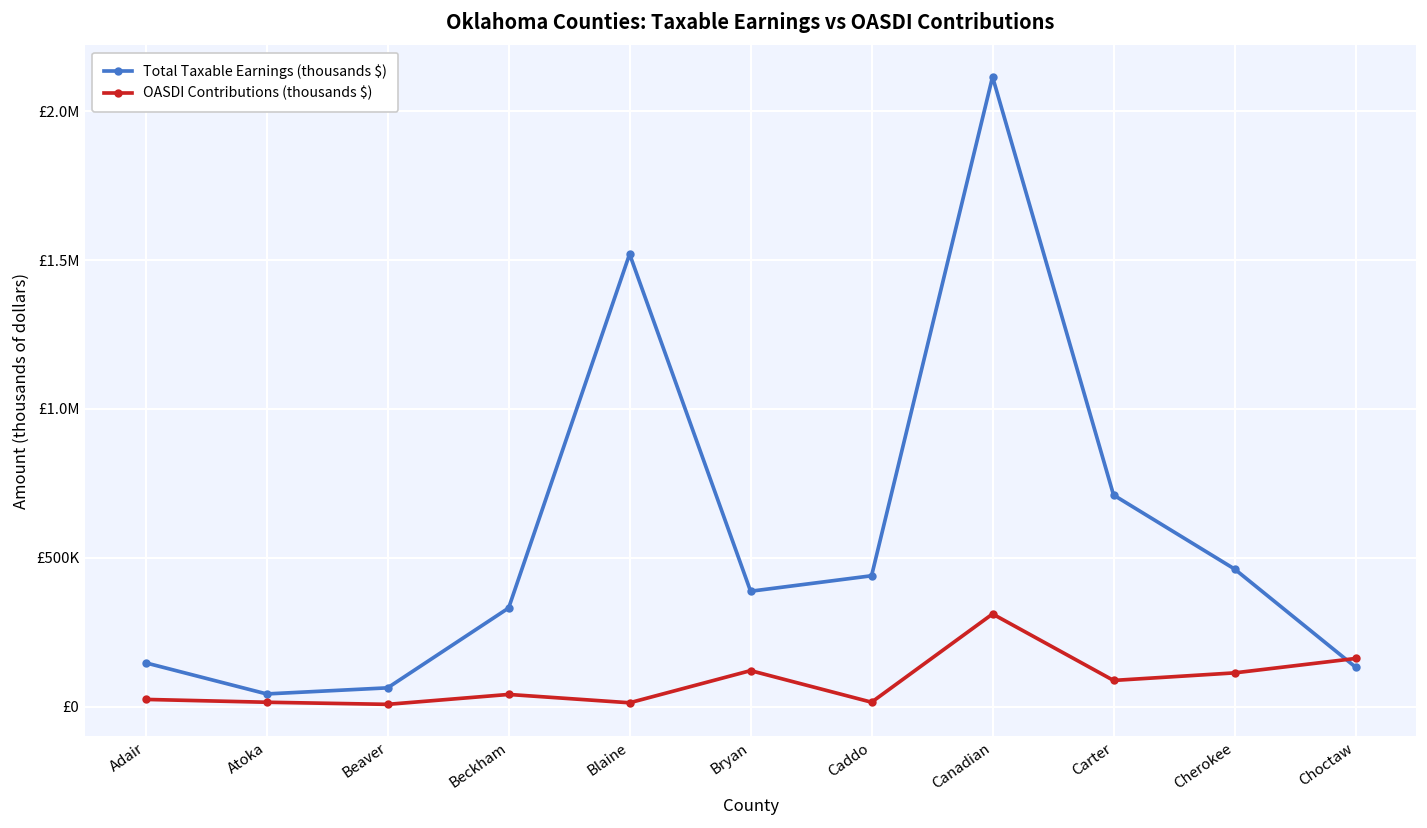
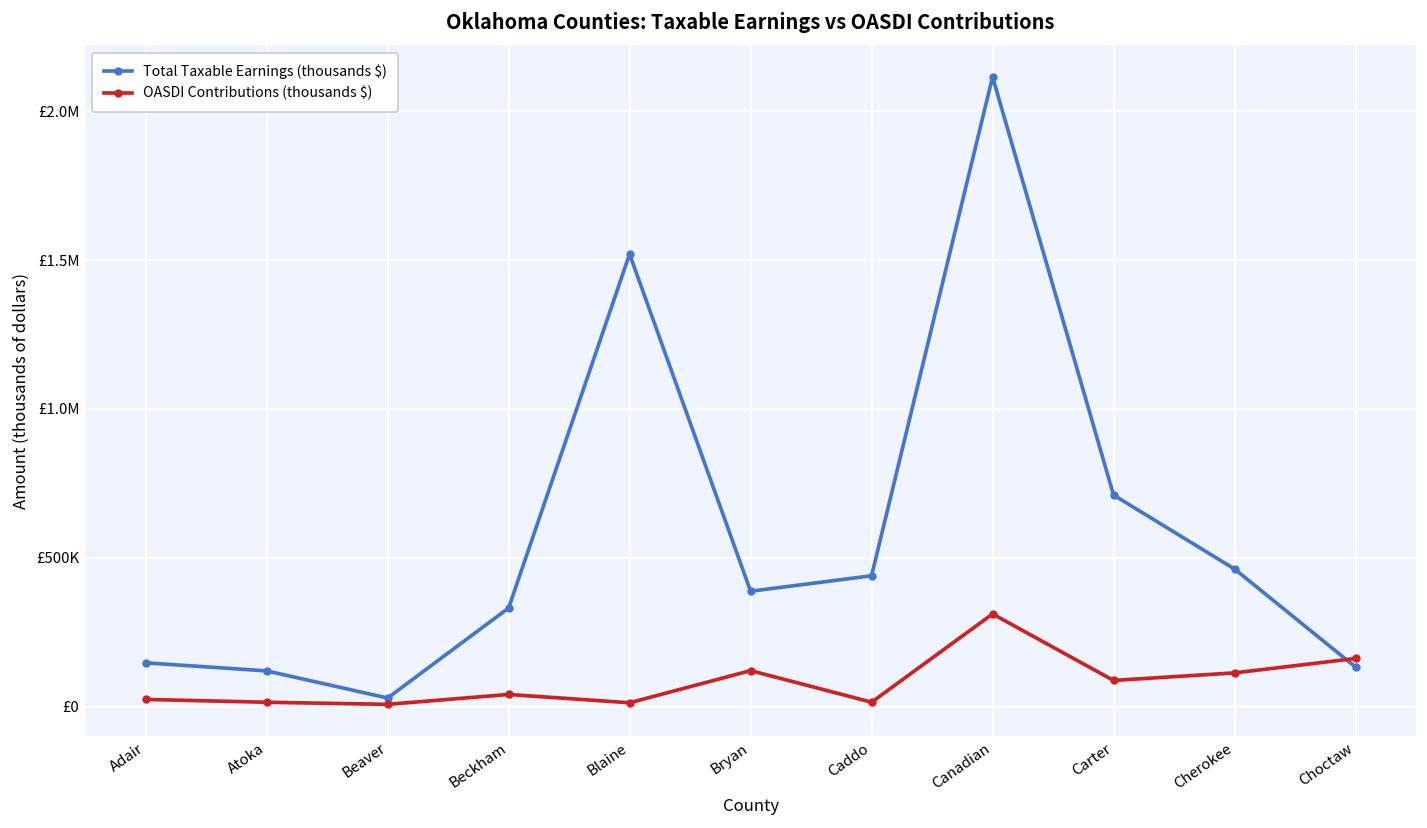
  {
    "Total Taxable Earnings (thousands $)": {
      "Adair": "£150000",
-     "Atoka": "£40000",
-     "Beaver": "£60000",
+     "Atoka": "£120000",
+     "Beaver": "£30000",
      "Beckham": "£330000",
      "Blaine": "£1520000",
      "Bryan": "£390000",
      "Caddo": "£440000",
      "Canadian": "£2120000",
      "Carter": "£710000",
      "Cherokee": "£460000",
      "Choctaw": "£130000"
    },
    "OASDI Contributions (thousands $)": {
      "Adair": "£20000",
      "Atoka": "£10000",
      "Beaver": "£10000",
      "Beckham": "£40000",
      "Blaine": "£10000",
      "Bryan": "£120000",
      "Caddo": "£20000",
      "Canadian": "£310000",
      "Carter": "£90000",
      "Cherokee": "£110000",
      "Choctaw": "£160000"
    }
  }
